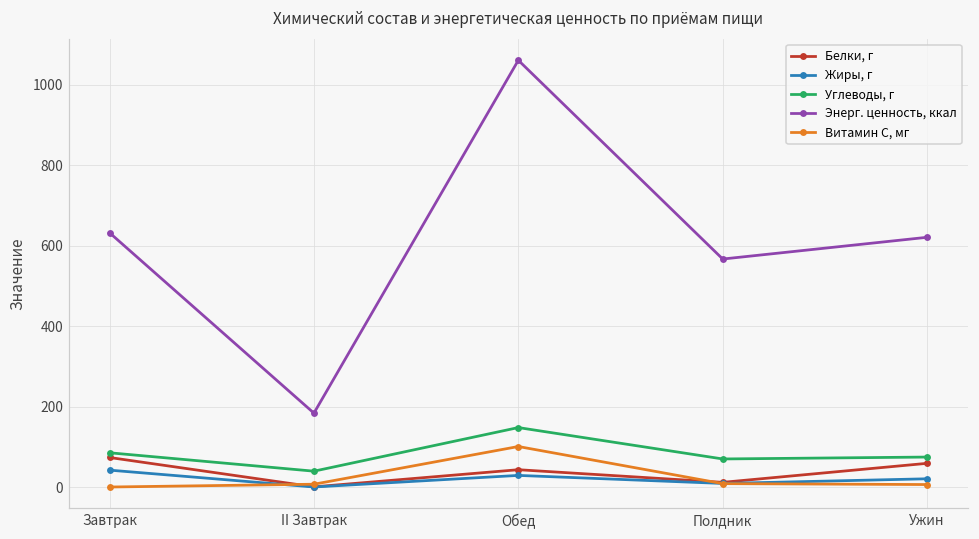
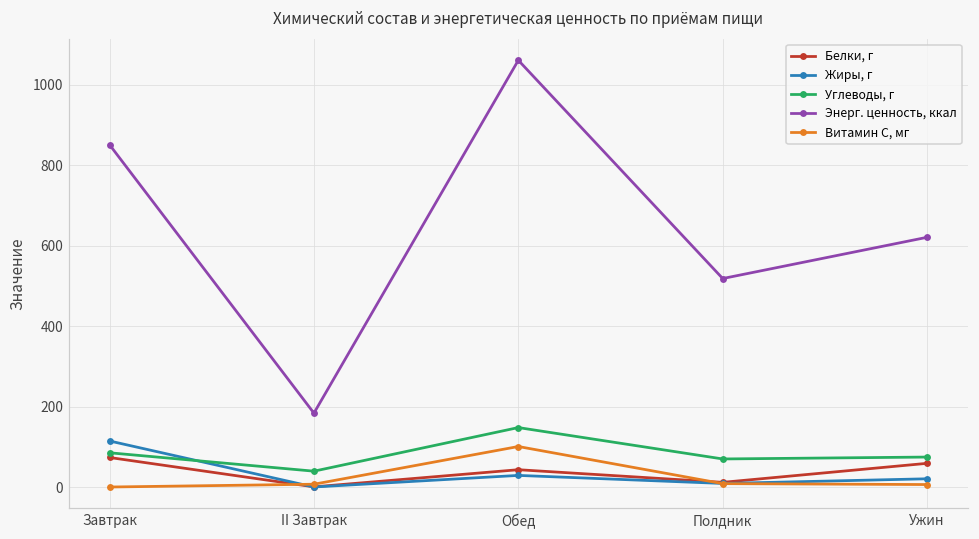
  {
    "Белки, г": {
      "Завтрак": 70,
      "Обед": 40,
      "Ужин": 60
    },
    "Жиры, г": {
-     "Завтрак": 40,
+     "Завтрак": 120,
      "Обед": 30,
      "Ужин": 20
    },
    "Углеводы, г": {
      "Завтрак": 90,
      "II Завтрак": 40,
      "Обед": 150,
      "Полдник": 70,
      "Ужин": 80
    },
    "Энерг. ценность, ккал": {
-     "Завтрак": 630,
+     "Завтрак": 850,
      "II Завтрак": 180,
      "Обед": 1060,
-     "Полдник": 570,
+     "Полдник": 520,
      "Ужин": 620
    },
    "Витамин С, мг": {
      "Завтрак": 0,
      "Обед": 100,
      "Ужин": 10
    }
  }
